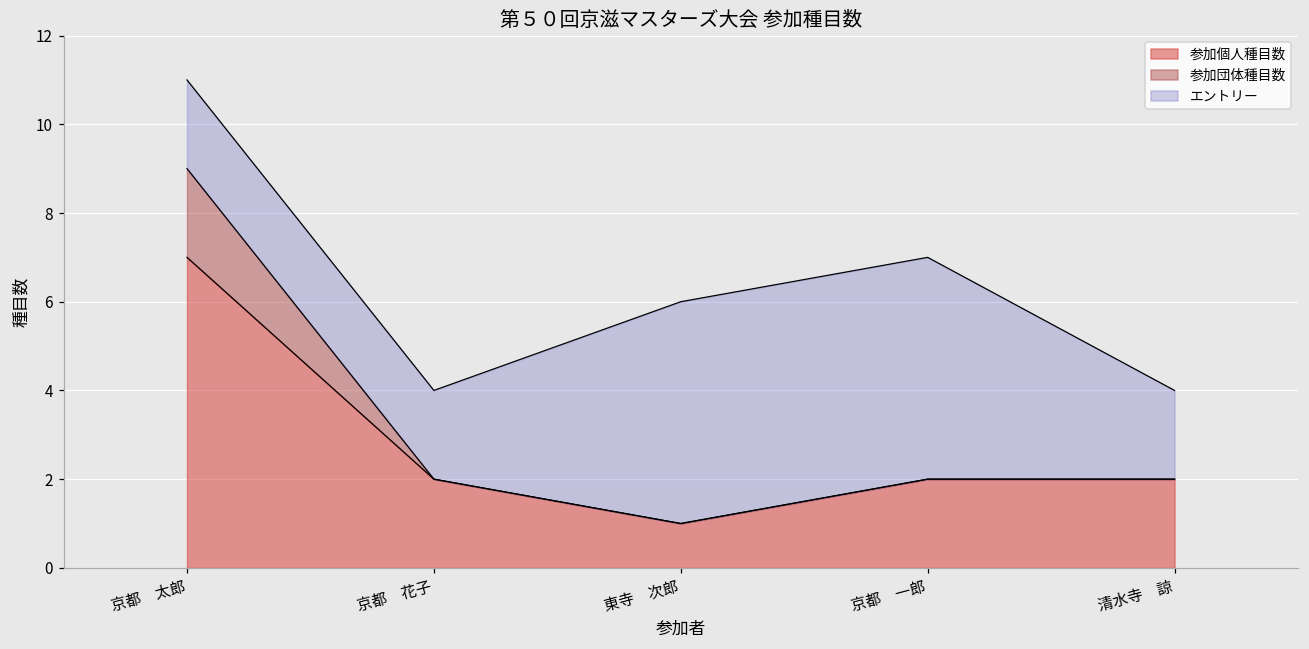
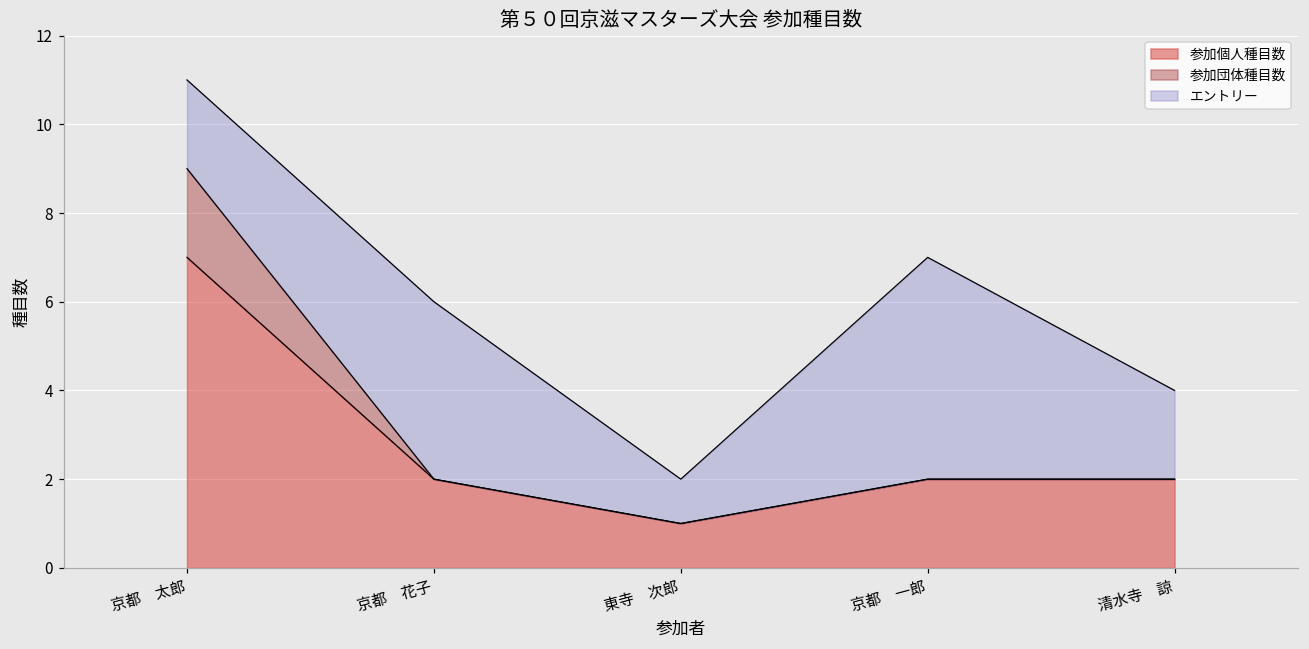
  {
    "エントリー": {
      "京都 太郎": 2,
-     "京都 花子": 2,
-     "東寺 次郎": 5,
+     "京都 花子": 4,
+     "東寺 次郎": 1,
      "京都 一郎": 5,
      "清水寺 諒": 2
    }
  }
